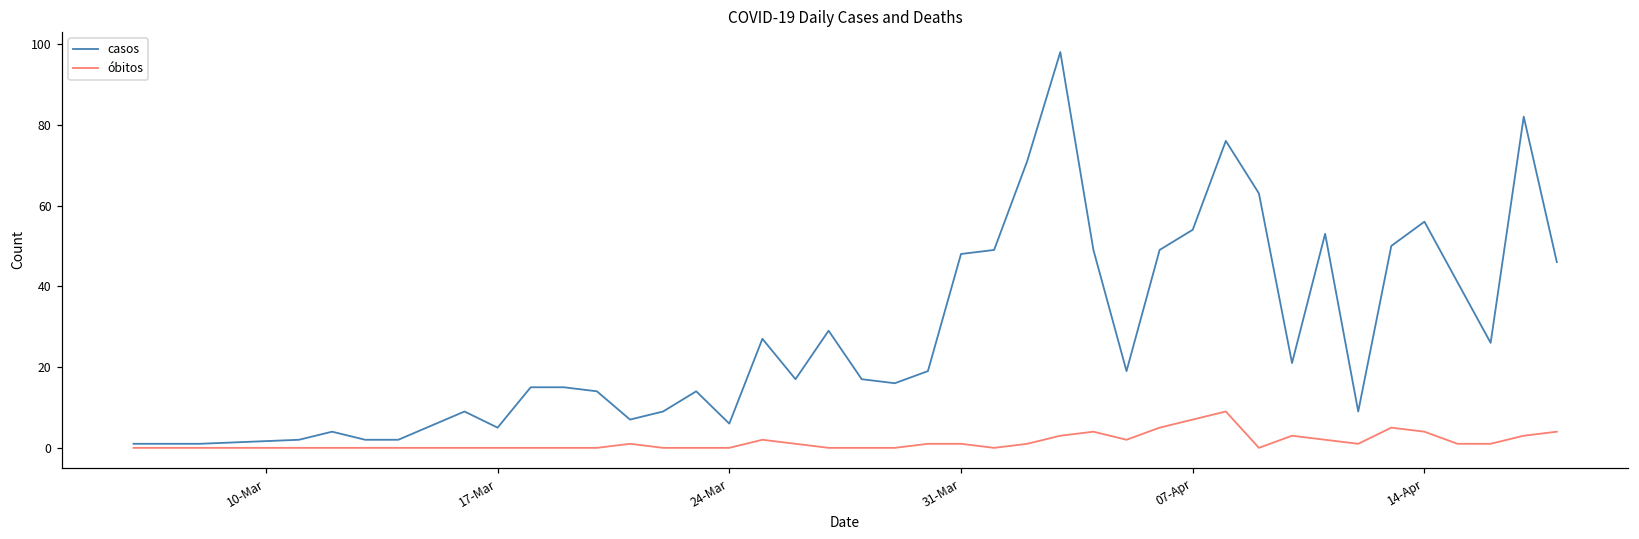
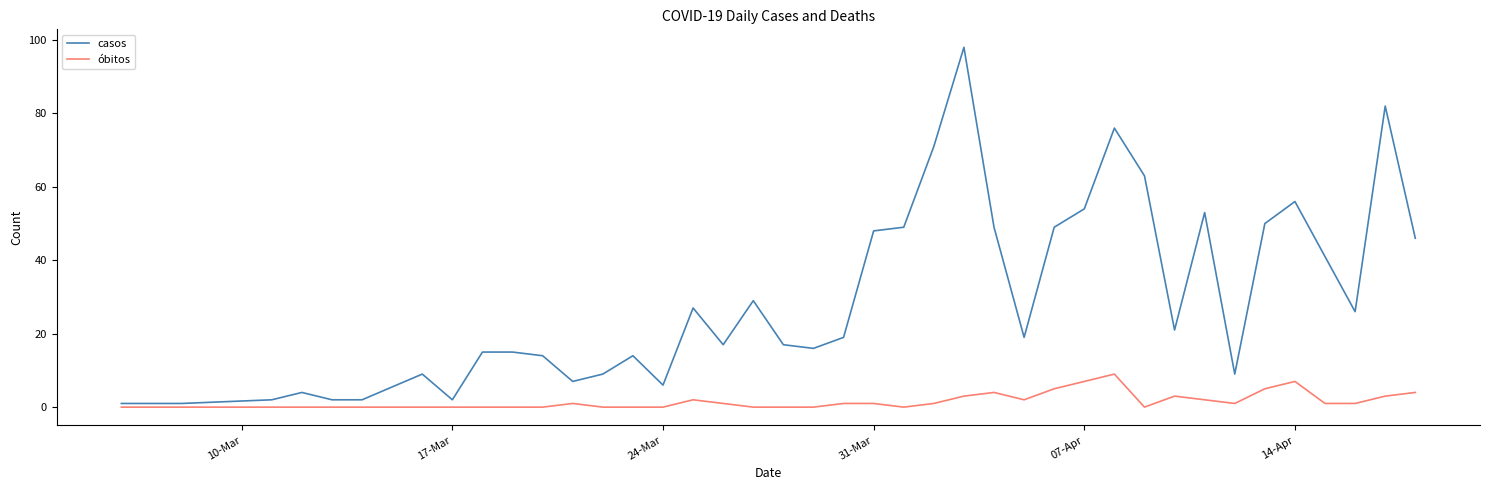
  {
    "casos": {
-     "17-Mar": 5,
+     "17-Mar": 2,
      "24-Mar": 6,
      "31-Mar": 48,
      "07-Apr": 54,
      "14-Apr": 56
    },
    "óbitos": {
      "17-Mar": 0,
      "24-Mar": 0,
      "31-Mar": 1,
      "07-Apr": 7,
-     "14-Apr": 4
+     "14-Apr": 7
    }
  }
